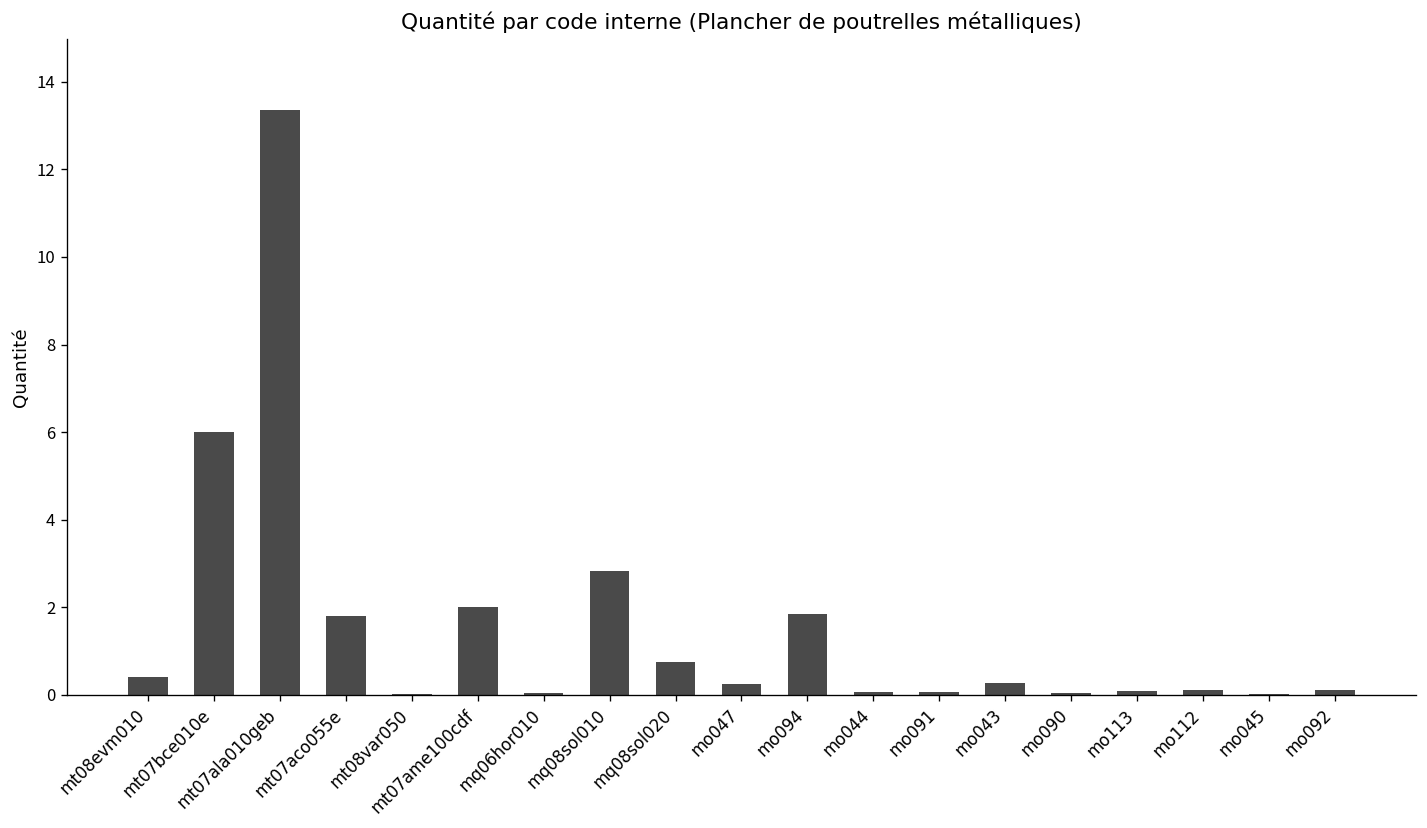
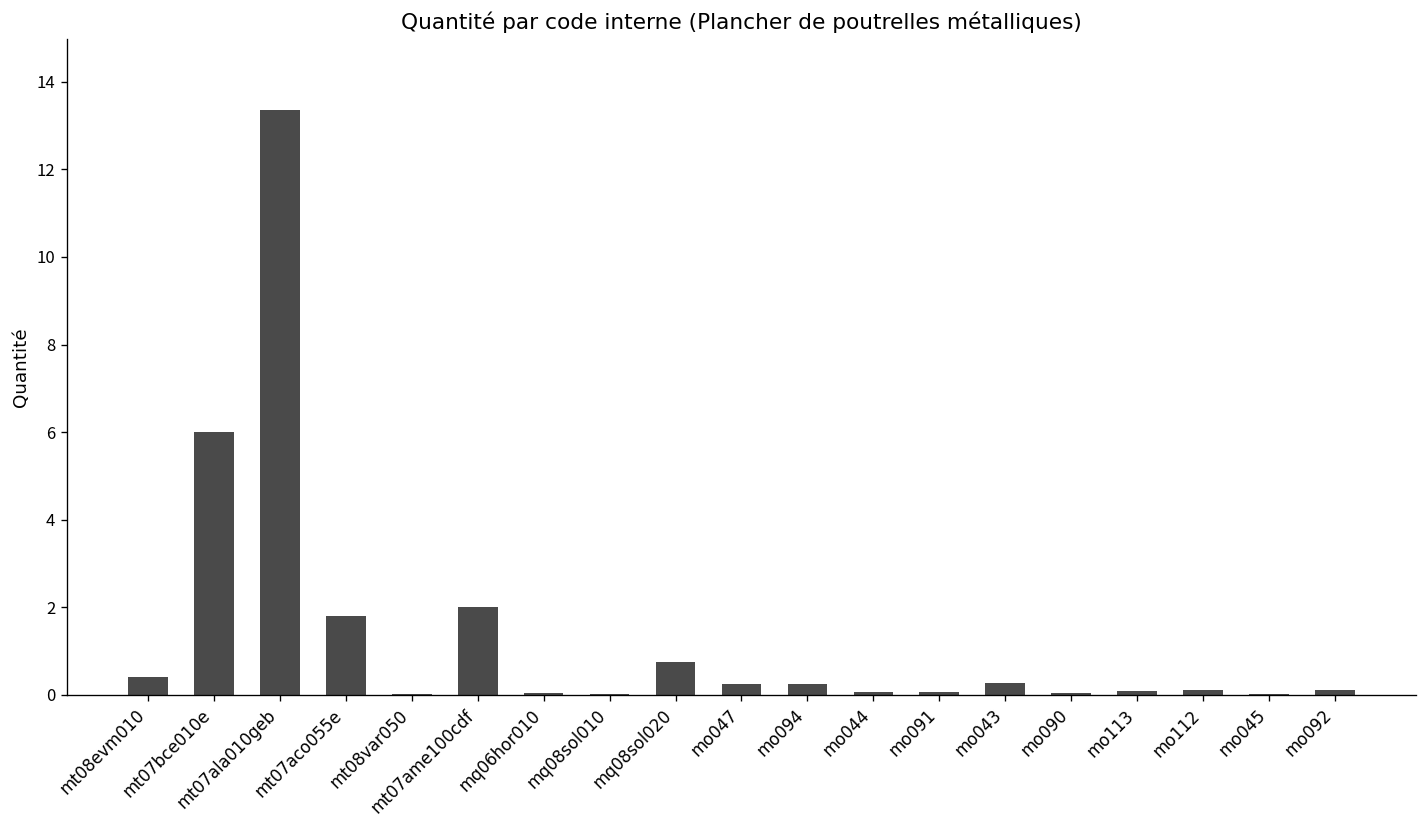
  {
    "mt08evm010": 0.4,
    "mt07bce010e": 6.0,
    "mt07ala010geb": 13.4,
    "mt07aco055e": 1.8,
    "mt07ame100cdf": 2.0,
-   "mq08sol010": 2.8,
+   "mq08sol010": 0.0,
    "mq08sol020": 0.7,
    "mo047": 0.2,
-   "mo094": 1.8,
+   "mo094": 0.2,
    "mo043": 0.3,
    "mo113": 0.1,
    "mo112": 0.1,
    "mo092": 0.1
  }
